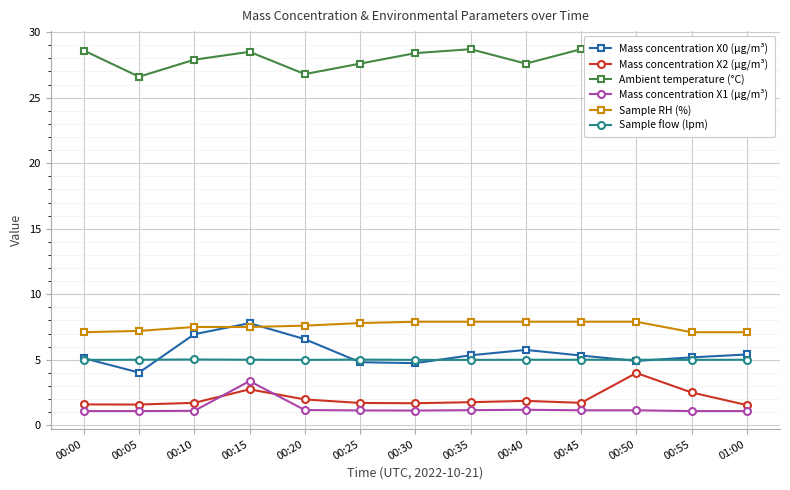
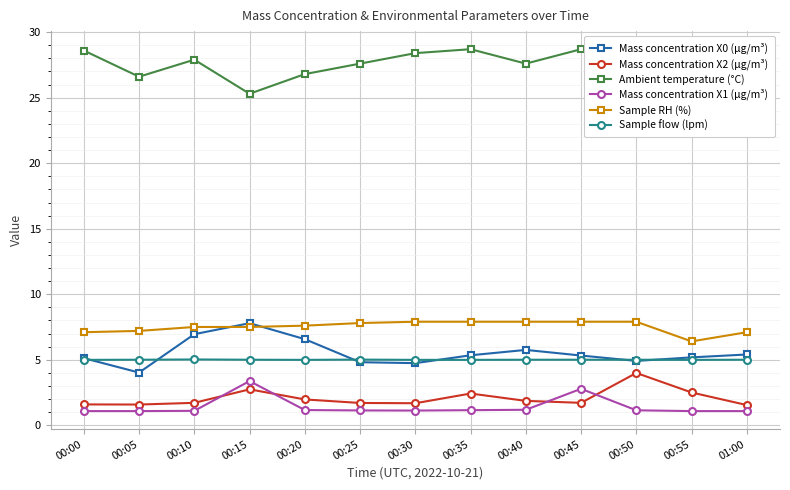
  {
    "Mass concentration X2 (μg/m³)": {
      "00:00": 1.6,
      "00:05": 1.6,
      "00:10": 1.7,
      "00:15": 2.7,
      "00:20": 2.0,
      "00:25": 1.7,
      "00:30": 1.7,
-     "00:35": 1.8,
+     "00:35": 2.4,
      "00:40": 1.9,
      "00:45": 1.7,
      "00:50": 4.0,
      "00:55": 2.5,
      "01:00": 1.5
    },
    "Ambient temperature (°C)": {
      "00:00": 28.6,
      "00:05": 26.6,
      "00:10": 27.9,
-     "00:15": 28.5,
+     "00:15": 25.3,
      "00:20": 26.8,
      "00:25": 27.6,
      "00:30": 28.4,
      "00:35": 28.7,
      "00:40": 27.6,
      "00:45": 28.7
    },
    "Mass concentration X1 (μg/m³)": {
      "00:00": 1.1,
      "00:05": 1.1,
      "00:10": 1.1,
      "00:15": 3.4,
      "00:20": 1.2,
      "00:25": 1.1,
      "00:30": 1.1,
      "00:35": 1.2,
      "00:40": 1.2,
-     "00:45": 1.1,
+     "00:45": 2.8,
      "00:50": 1.1,
      "00:55": 1.1,
      "01:00": 1.1
    },
    "Sample RH (%)": {
      "00:00": 7.1,
      "00:05": 7.2,
      "00:10": 7.5,
      "00:15": 7.5,
      "00:20": 7.6,
      "00:25": 7.8,
      "00:30": 7.9,
      "00:35": 7.9,
      "00:40": 7.9,
      "00:45": 7.9,
      "00:50": 7.9,
-     "00:55": 7.1,
+     "00:55": 6.4,
      "01:00": 7.1
    }
  }
